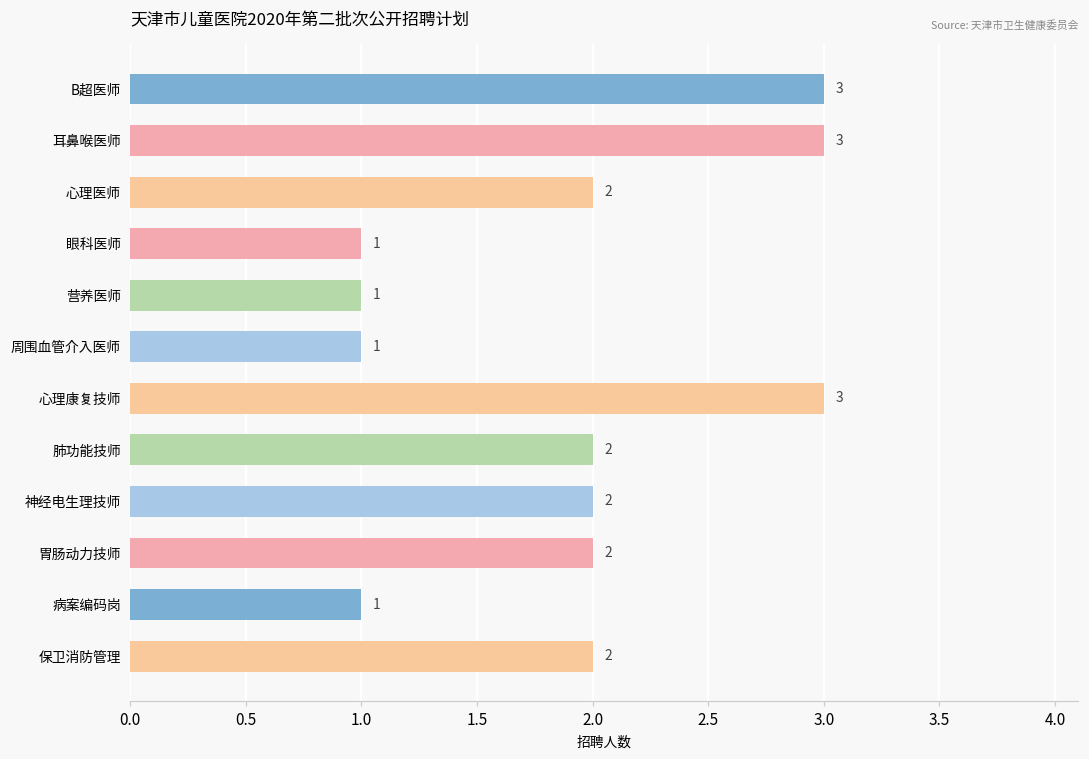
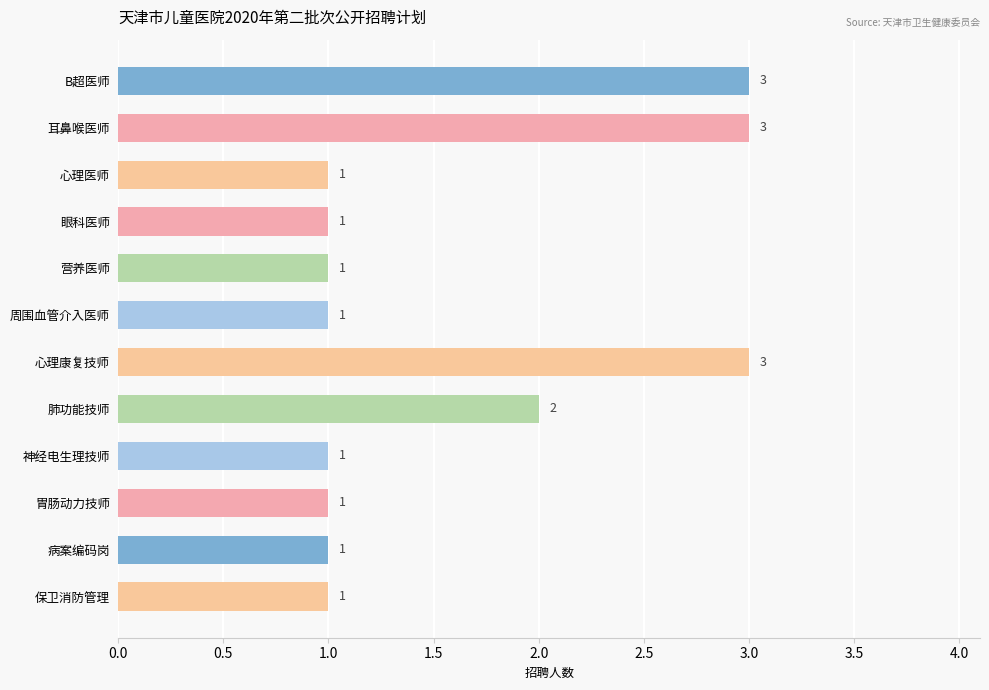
  {
    "B超医师": 3,
    "耳鼻喉医师": 3,
-   "心理医师": 2,
+   "心理医师": 1,
    "眼科医师": 1,
    "营养医师": 1,
    "周围血管介入医师": 1,
    "心理康复技师": 3,
    "肺功能技师": 2,
-   "神经电生理技师": 2,
-   "胃肠动力技师": 2,
+   "神经电生理技师": 1,
+   "胃肠动力技师": 1,
    "病案编码岗": 1,
-   "保卫消防管理": 2
+   "保卫消防管理": 1
  }
